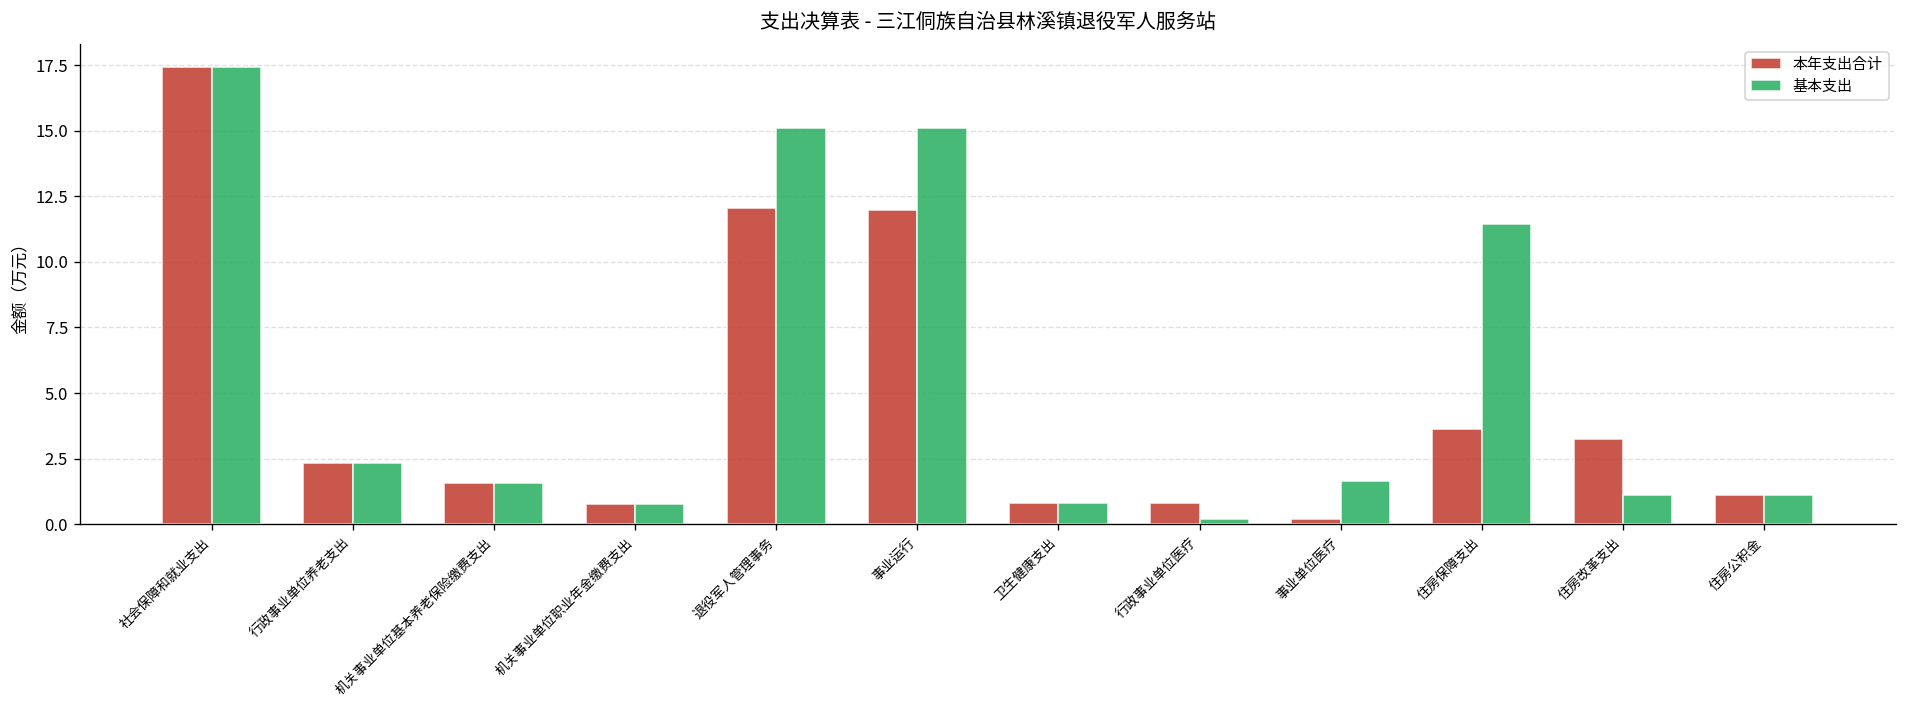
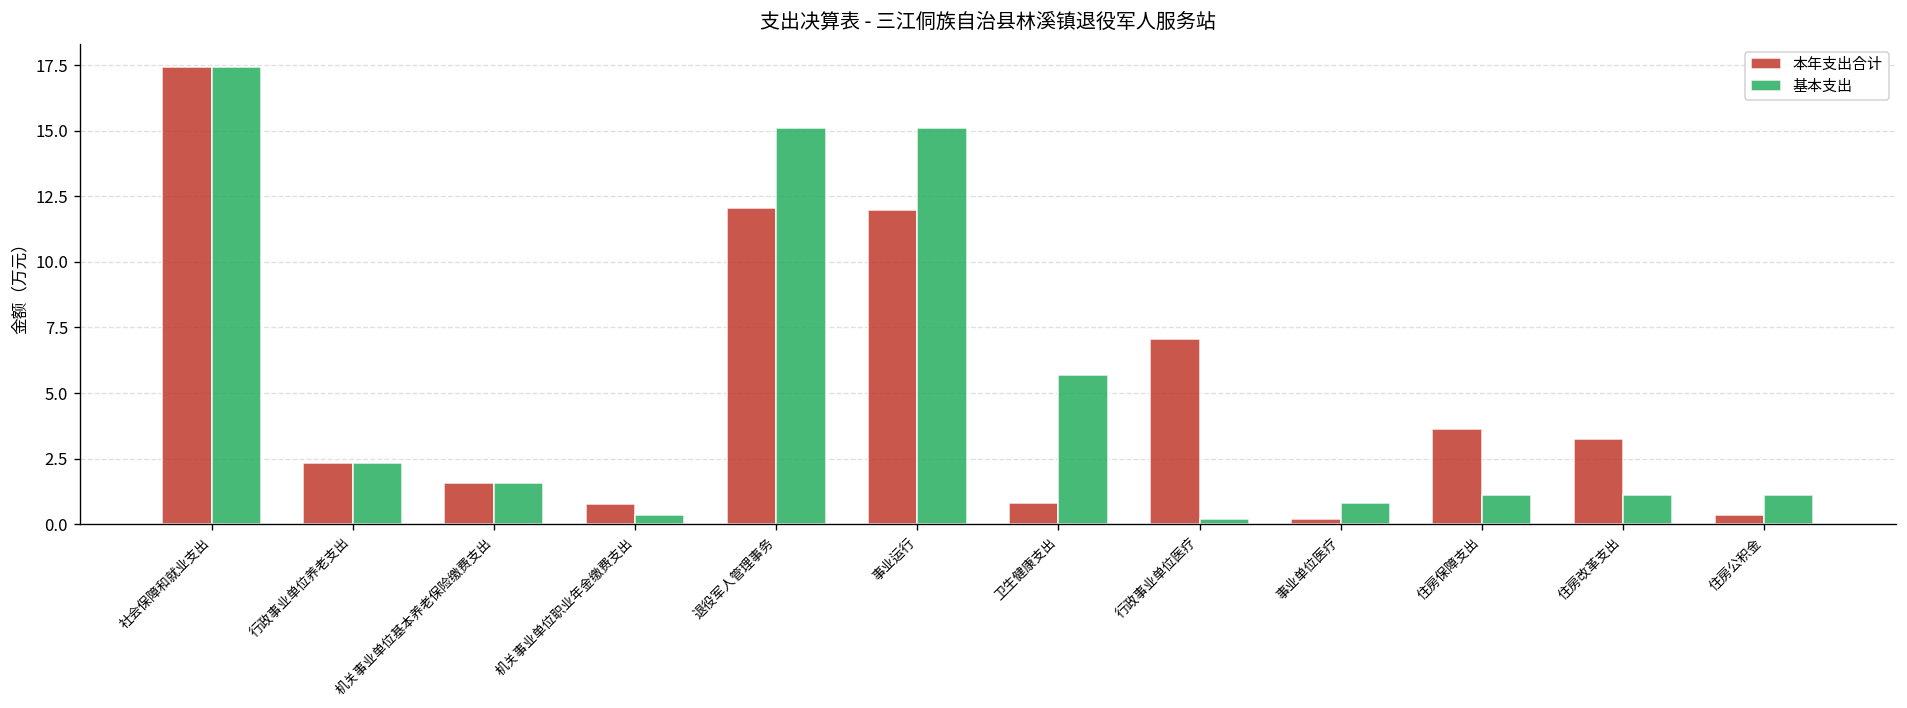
  {
    "本年支出合计": {
      "社会保障和就业支出": 17.4,
      "行政事业单位养老支出": 2.3,
      "机关事业单位基本养老保险缴费支出": 1.6,
      "机关事业单位职业年金缴费支出": 0.8,
      "退役军人管理事务": 12.0,
      "事业运行": 12.0,
      "卫生健康支出": 0.8,
-     "行政事业单位医疗": 0.8,
+     "行政事业单位医疗": 7.1,
      "事业单位医疗": 0.2,
      "住房保障支出": 3.6,
      "住房改革支出": 3.3,
-     "住房公积金": 1.1
+     "住房公积金": 0.3
    },
    "基本支出": {
      "社会保障和就业支出": 17.4,
      "行政事业单位养老支出": 2.3,
      "机关事业单位基本养老保险缴费支出": 1.6,
-     "机关事业单位职业年金缴费支出": 0.8,
+     "机关事业单位职业年金缴费支出": 0.4,
      "退役军人管理事务": 15.1,
      "事业运行": 15.1,
-     "卫生健康支出": 0.8,
+     "卫生健康支出": 5.7,
      "行政事业单位医疗": 0.2,
-     "事业单位医疗": 1.6,
-     "住房保障支出": 11.4,
+     "事业单位医疗": 0.8,
+     "住房保障支出": 1.1,
      "住房改革支出": 1.1,
      "住房公积金": 1.1
    }
  }
